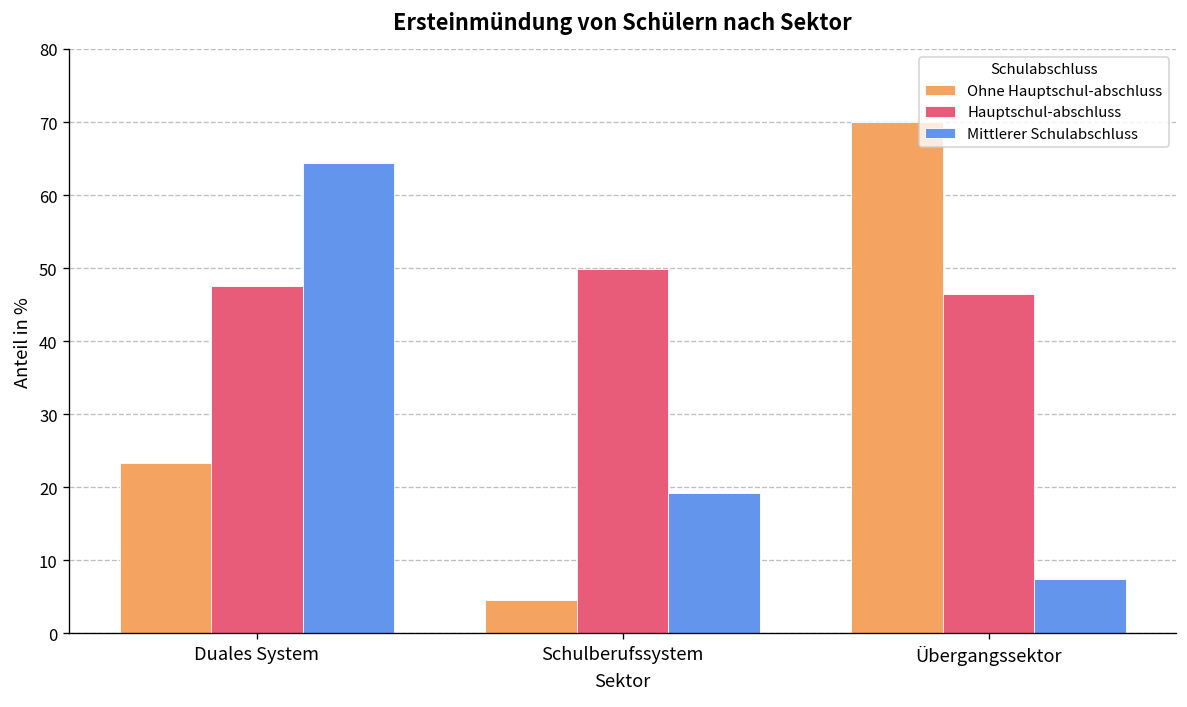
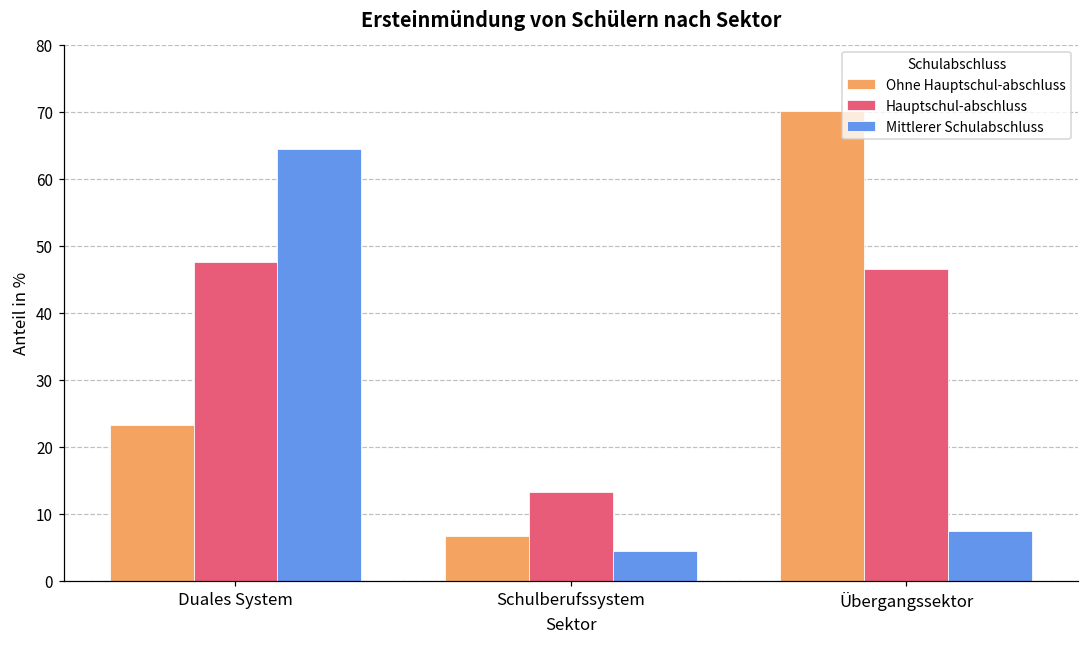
  {
    "Ohne Hauptschul-abschluss": {
      "Duales System": 23,
-     "Schulberufssystem": 5,
+     "Schulberufssystem": 7,
      "Übergangssektor": 70
    },
    "Hauptschul-abschluss": {
      "Duales System": 48,
-     "Schulberufssystem": 50,
+     "Schulberufssystem": 13,
      "Übergangssektor": 47
    },
    "Mittlerer Schulabschluss": {
      "Duales System": 64,
-     "Schulberufssystem": 19,
+     "Schulberufssystem": 4,
      "Übergangssektor": 7
    }
  }
